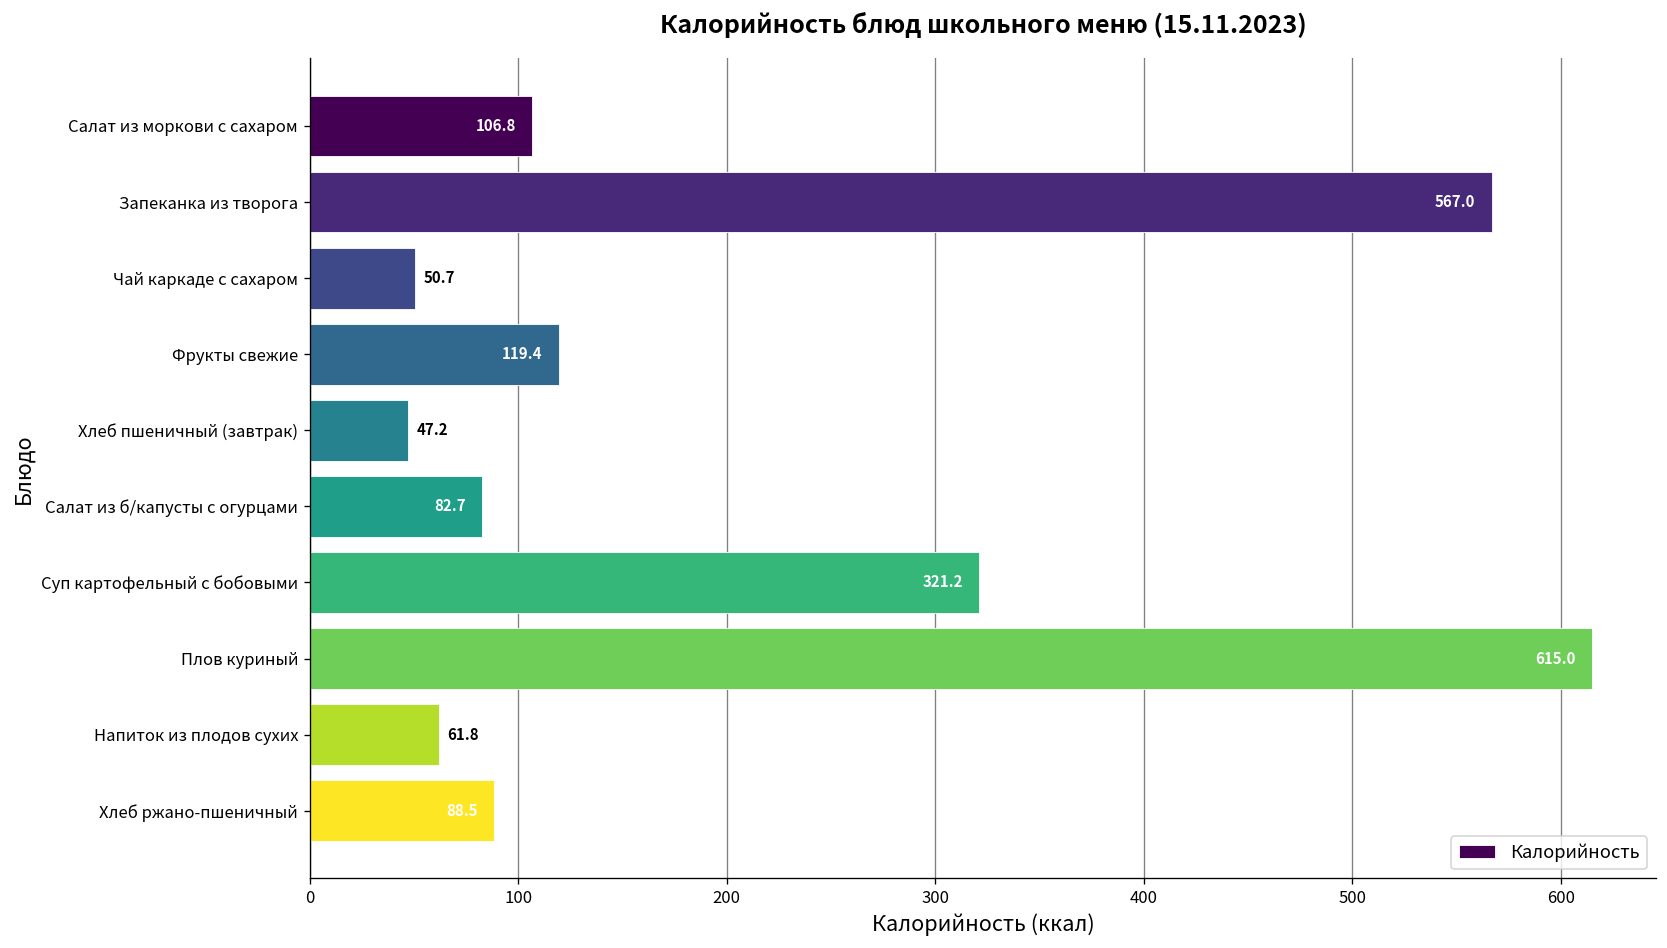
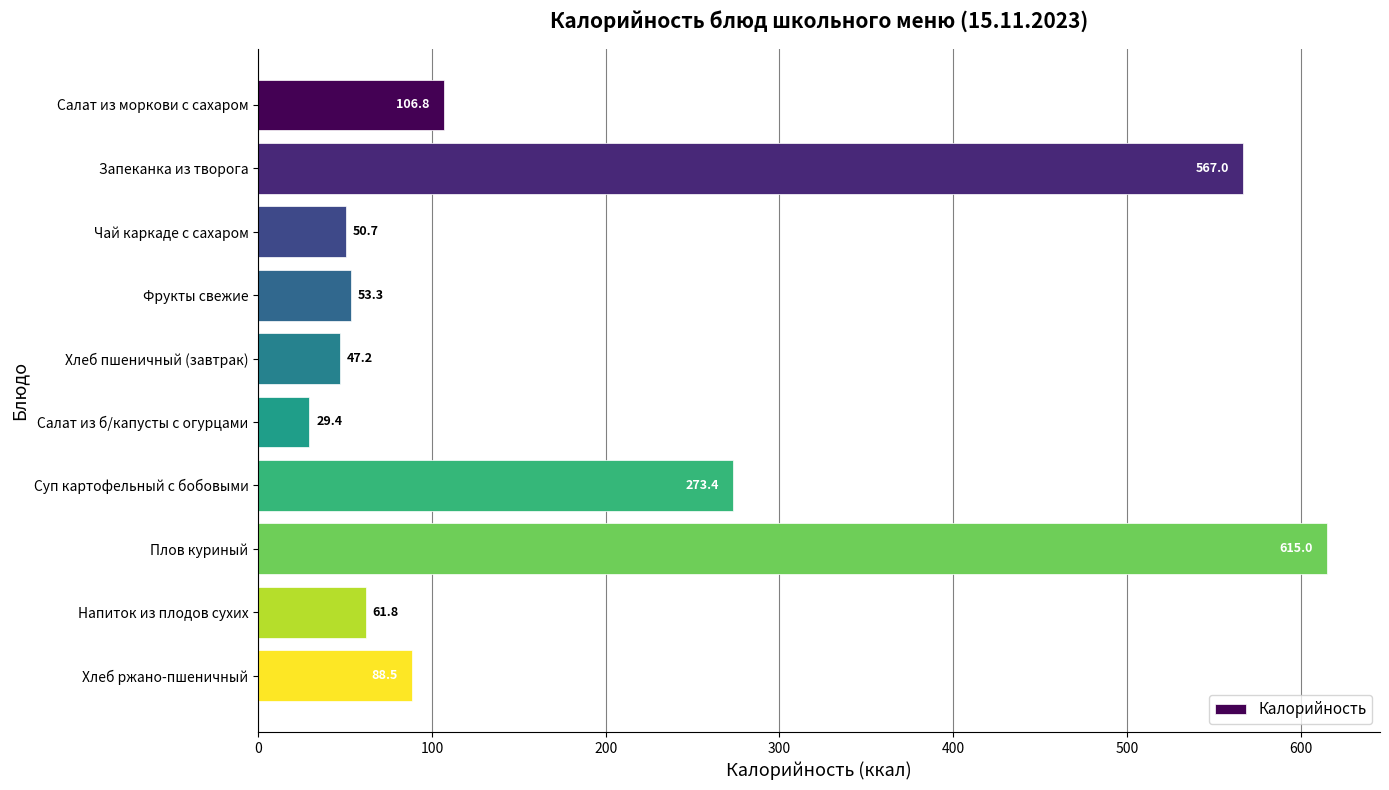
  {
    "Салат из моркови с сахаром": 106.8,
    "Запеканка из творога": 567.0,
    "Чай каркаде с сахаром": 50.7,
-   "Фрукты свежие": 119.4,
+   "Фрукты свежие": 53.3,
    "Хлеб пшеничный (завтрак)": 47.2,
-   "Салат из б/капусты с огурцами": 82.7,
-   "Суп картофельный с бобовыми": 321.2,
+   "Салат из б/капусты с огурцами": 29.4,
+   "Суп картофельный с бобовыми": 273.4,
    "Плов куриный": 615.0,
    "Напиток из плодов сухих": 61.8,
    "Хлеб ржано-пшеничный": 88.5
  }
